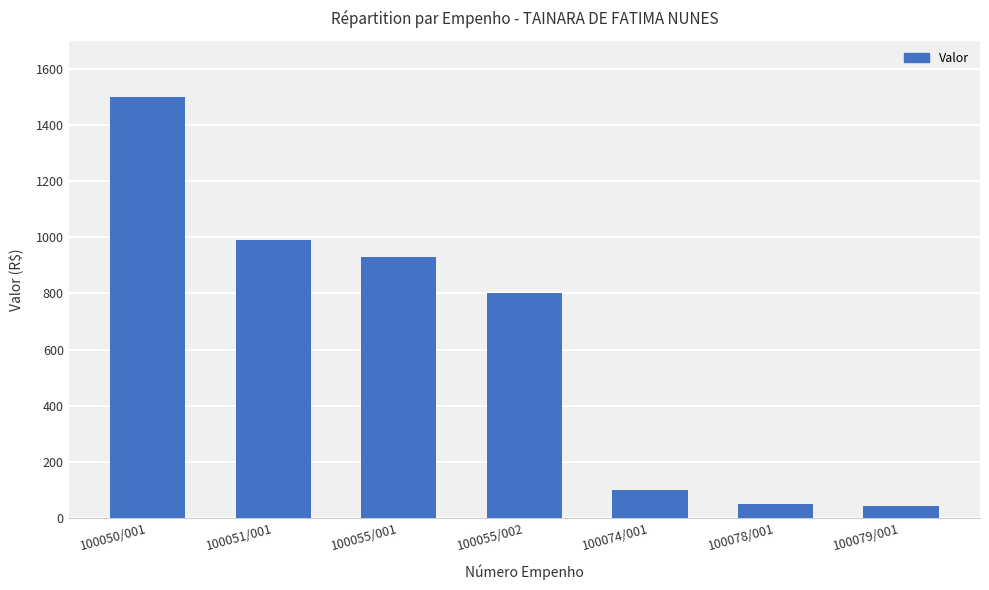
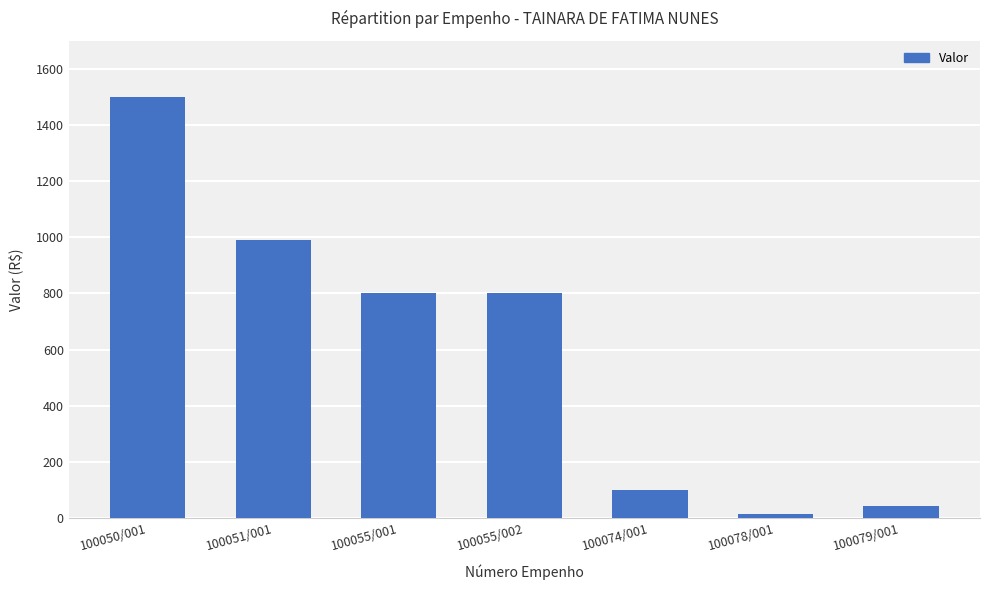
  {
    "100050/001": 1500,
    "100051/001": 990,
-   "100055/001": 930,
+   "100055/001": 800,
    "100055/002": 800,
    "100074/001": 100,
-   "100078/001": 50,
+   "100078/001": 20,
    "100079/001": 50
  }
